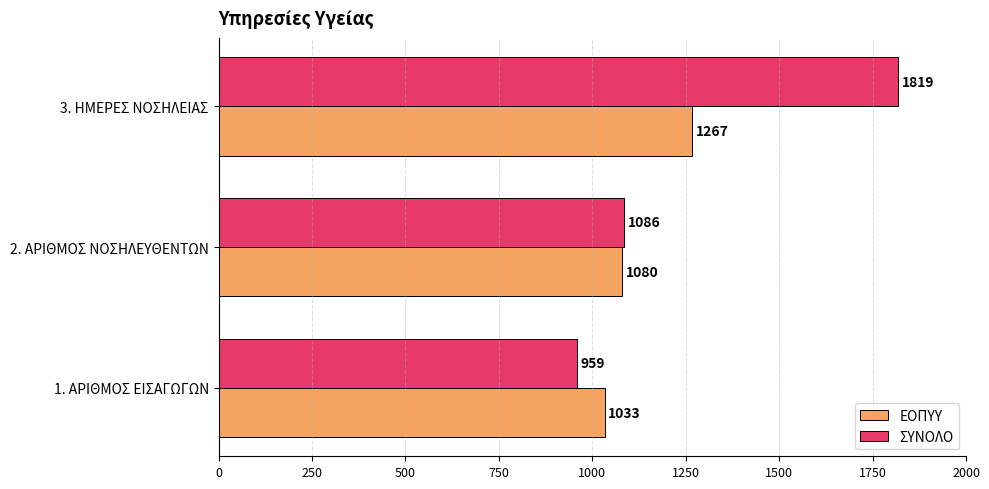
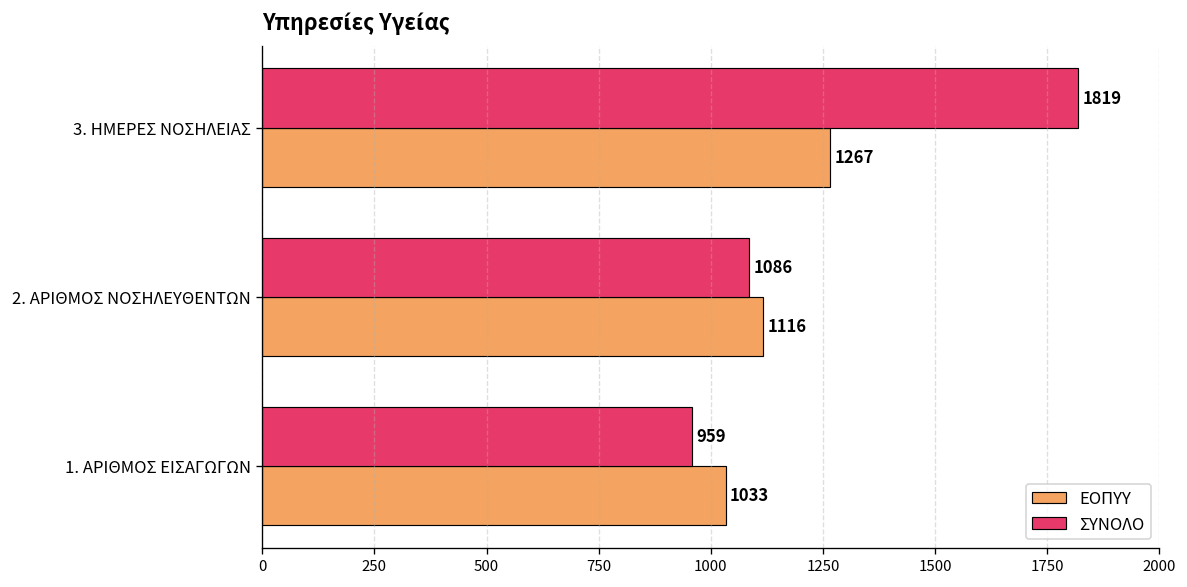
  {
    "ΕΟΠΥΥ": {
      "3. ΗΜΕΡΕΣ ΝΟΣΗΛΕΙΑΣ": 1267,
-     "2. ΑΡΙΘΜΟΣ ΝΟΣΗΛΕΥΘΕΝΤΩΝ": 1080,
+     "2. ΑΡΙΘΜΟΣ ΝΟΣΗΛΕΥΘΕΝΤΩΝ": 1116,
      "1. ΑΡΙΘΜΟΣ ΕΙΣΑΓΩΓΩΝ": 1033
    },
    "ΣΥΝΟΛΟ": {
      "3. ΗΜΕΡΕΣ ΝΟΣΗΛΕΙΑΣ": 1819,
      "2. ΑΡΙΘΜΟΣ ΝΟΣΗΛΕΥΘΕΝΤΩΝ": 1086,
      "1. ΑΡΙΘΜΟΣ ΕΙΣΑΓΩΓΩΝ": 959
    }
  }
